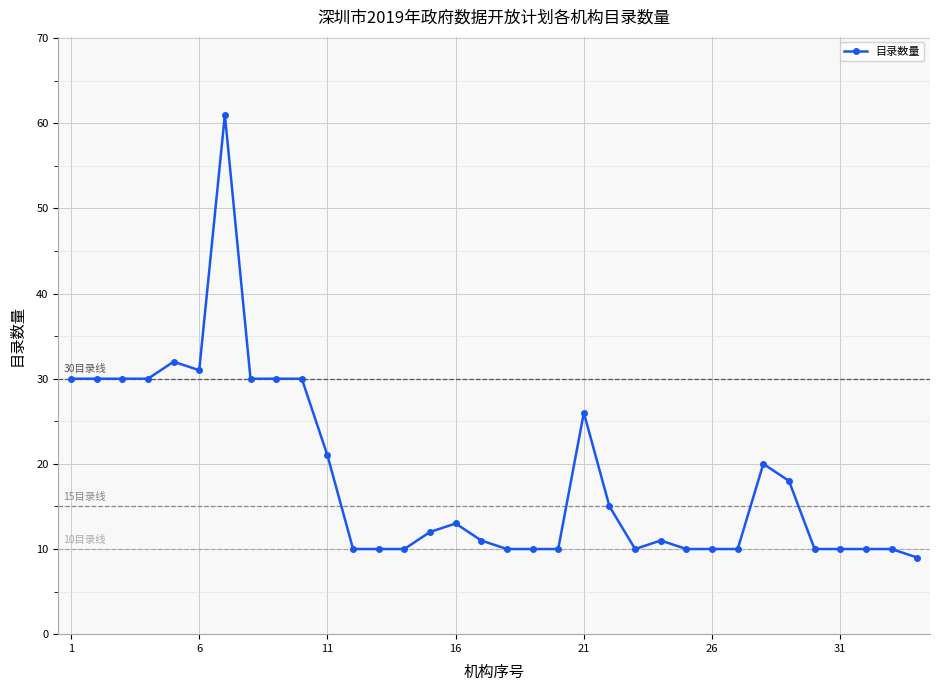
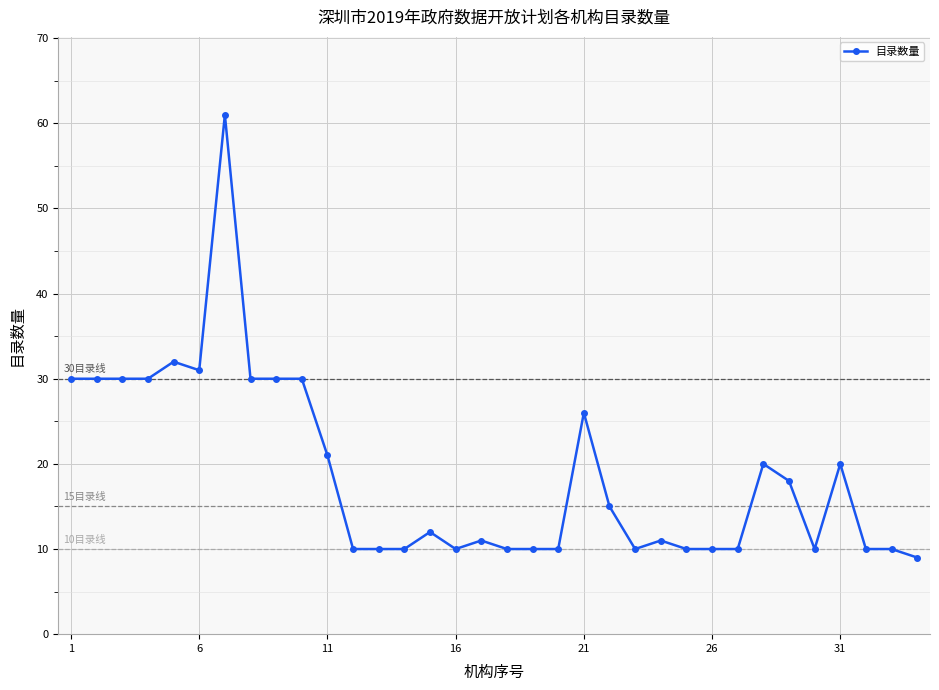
  {
    "6": 31,
    "11": 21,
-   "16": 13,
+   "16": 10,
    "21": 26,
    "26": 10,
-   "31": 10
+   "31": 20
  }
